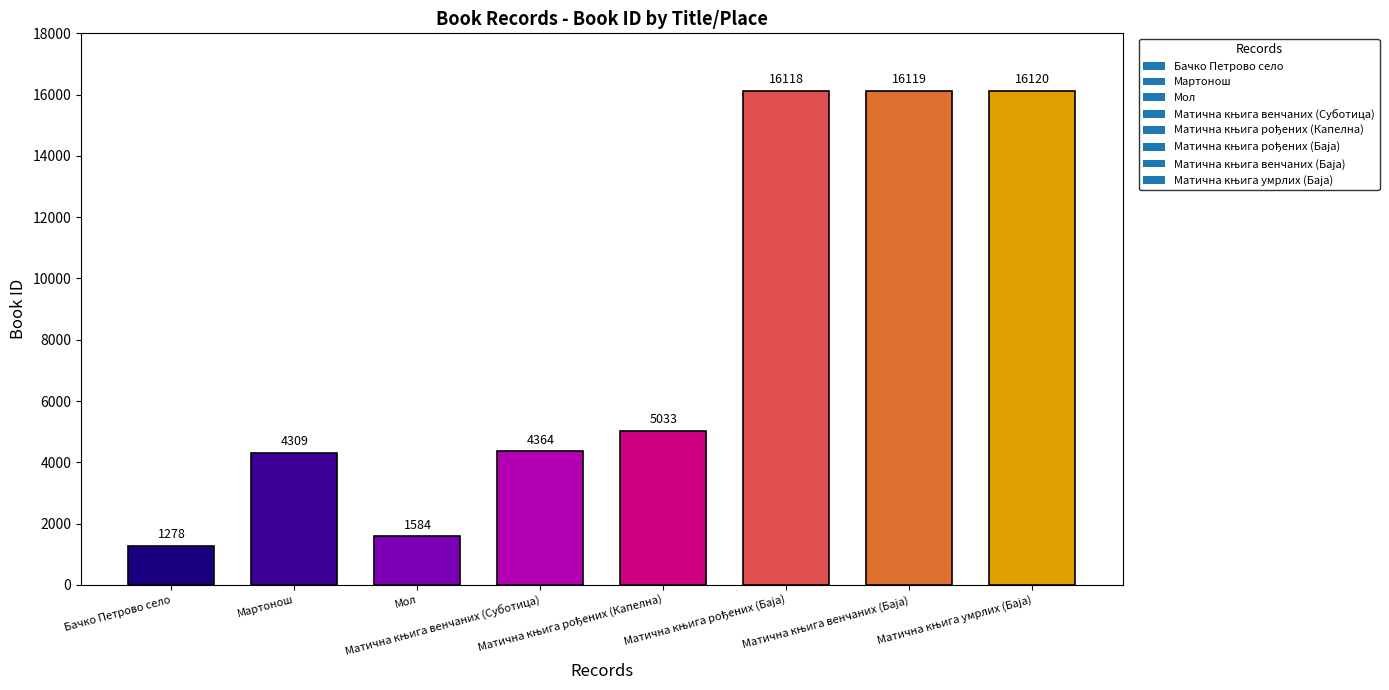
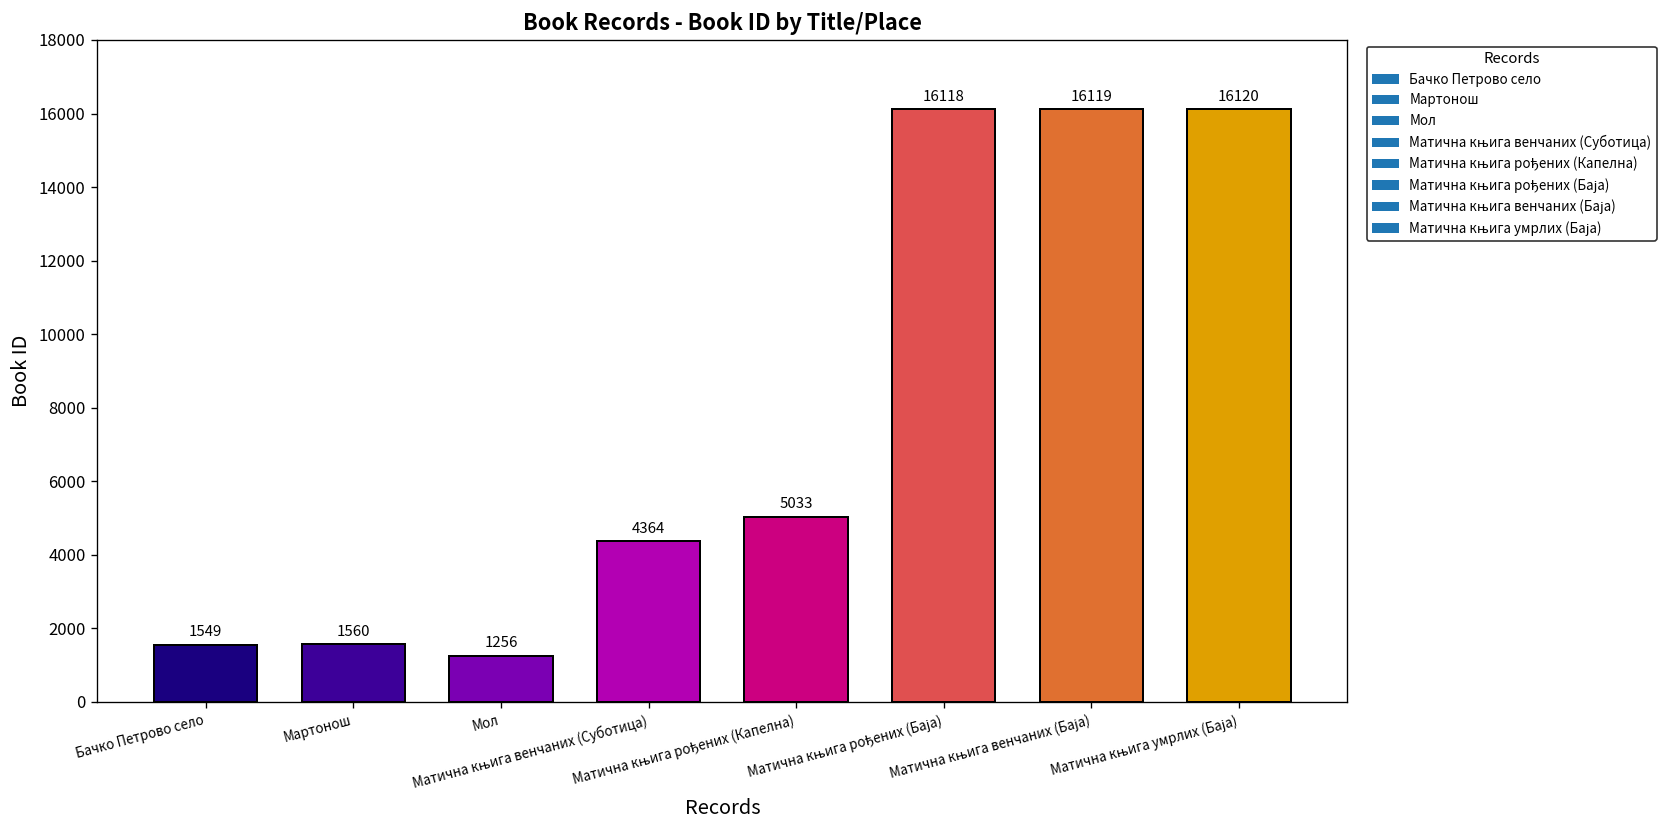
  {
-   "Бачко Петрово село": 1278,
-   "Мартонош": 4309,
-   "Мол": 1584,
+   "Бачко Петрово село": 1549,
+   "Мартонош": 1560,
+   "Мол": 1256,
    "Матична књига венчаних (Суботица)": 4364,
    "Матична књига рођених (Капелна)": 5033,
    "Матична књига рођених (Баја)": 16118,
    "Матична књига венчаних (Баја)": 16119,
    "Матична књига умрлих (Баја)": 16120
  }
